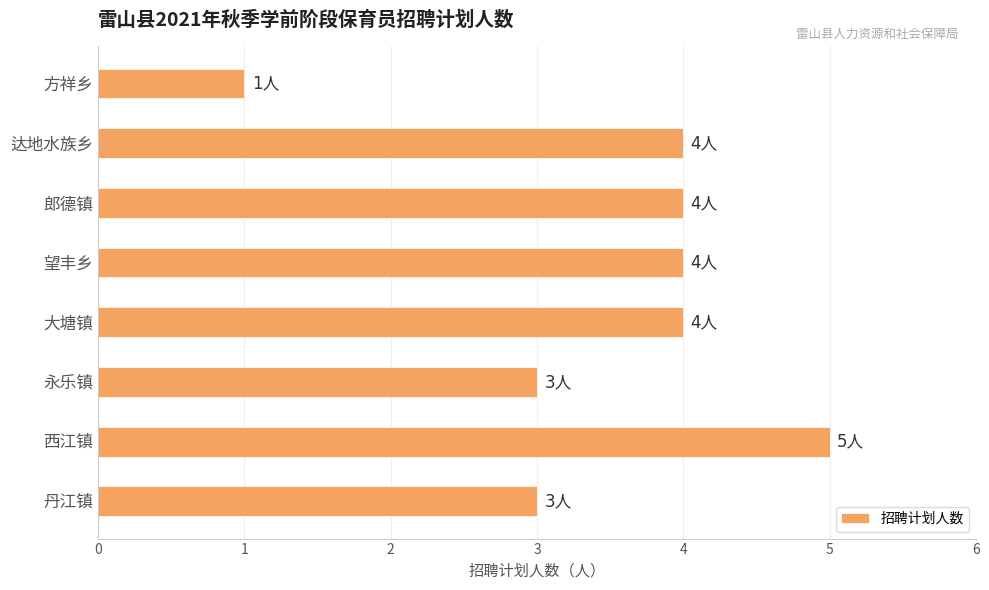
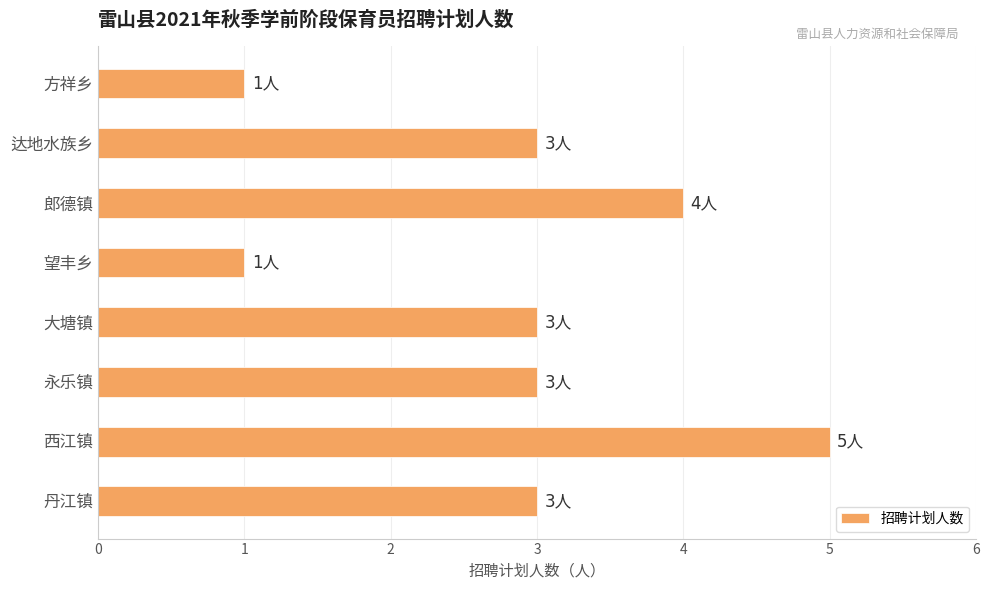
  {
    "方祥乡": "1人",
-   "达地水族乡": "4人",
+   "达地水族乡": "3人",
    "郎德镇": "4人",
-   "望丰乡": "4人",
-   "大塘镇": "4人",
+   "望丰乡": "1人",
+   "大塘镇": "3人",
    "永乐镇": "3人",
    "西江镇": "5人",
    "丹江镇": "3人"
  }
